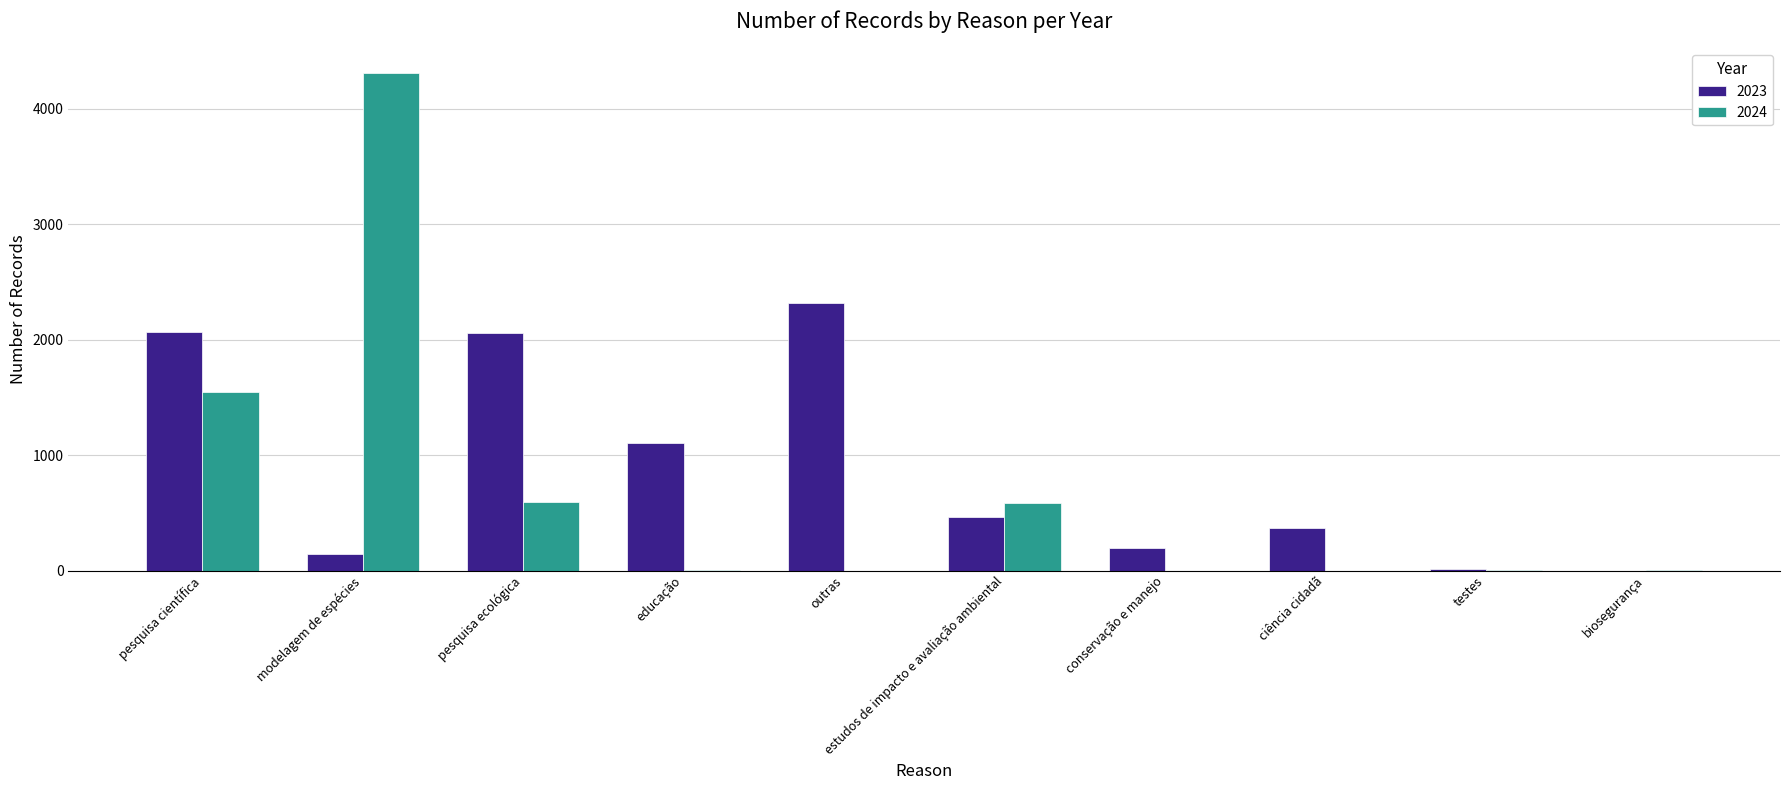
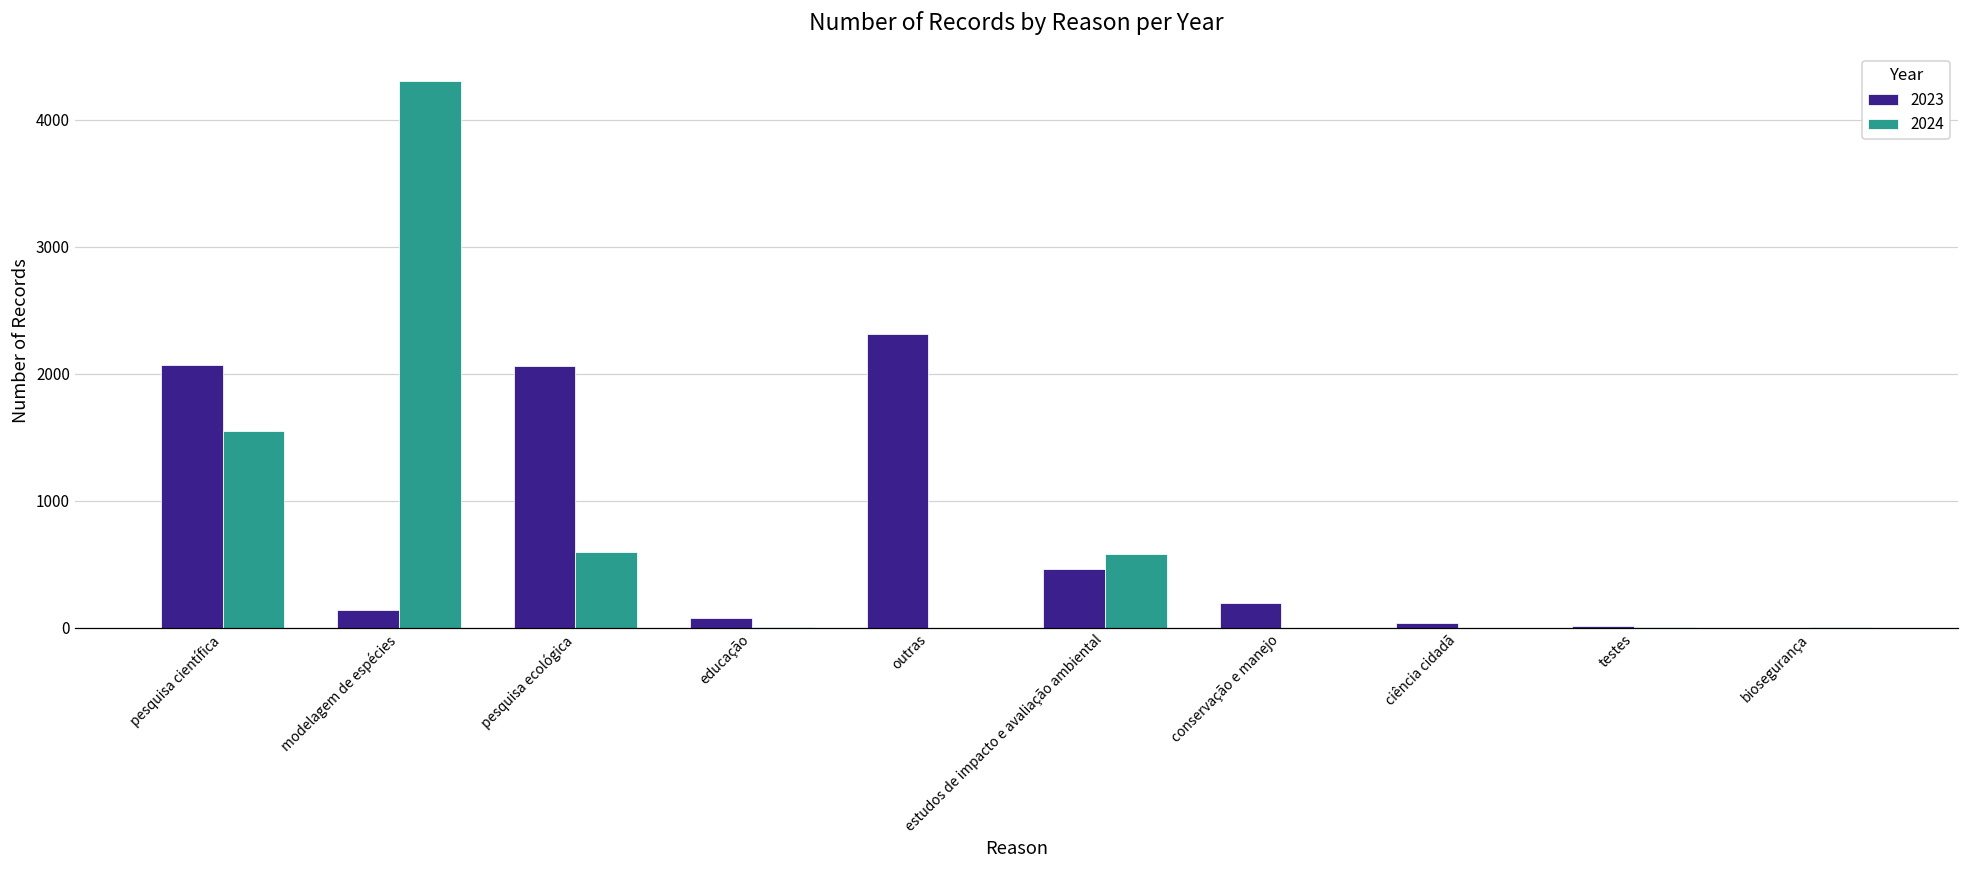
  {
    "2023": {
      "pesquisa científica": 2070,
      "modelagem de espécies": 140,
      "pesquisa ecológica": 2060,
-     "educação": 1100,
+     "educação": 70,
      "outras": 2310,
      "estudos de impacto e avaliação ambiental": 460,
      "conservação e manejo": 190,
-     "ciência cidadã": 370,
+     "ciência cidadã": 40,
      "biosegurança": 0
    },
    "2024": {
      "pesquisa científica": 1550,
      "modelagem de espécies": 4310,
      "pesquisa ecológica": 590,
      "outras": 0,
      "estudos de impacto e avaliação ambiental": 580,
      "conservação e manejo": 0,
      "ciência cidadã": 0
    }
  }
